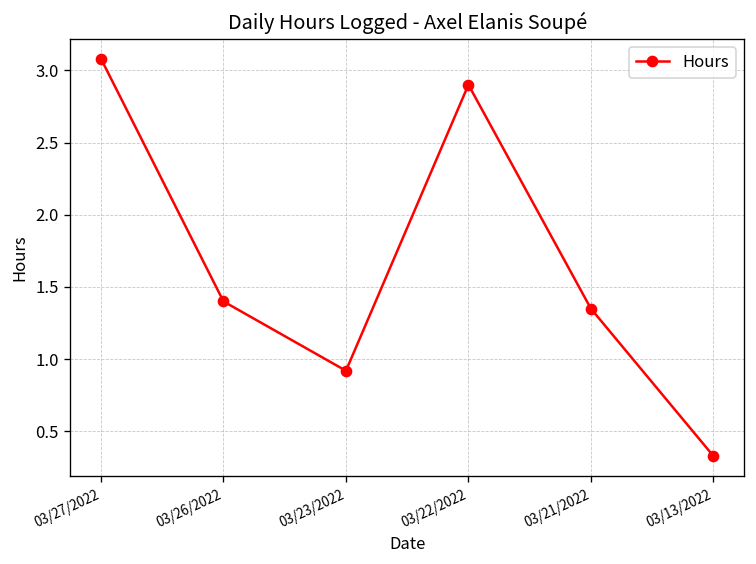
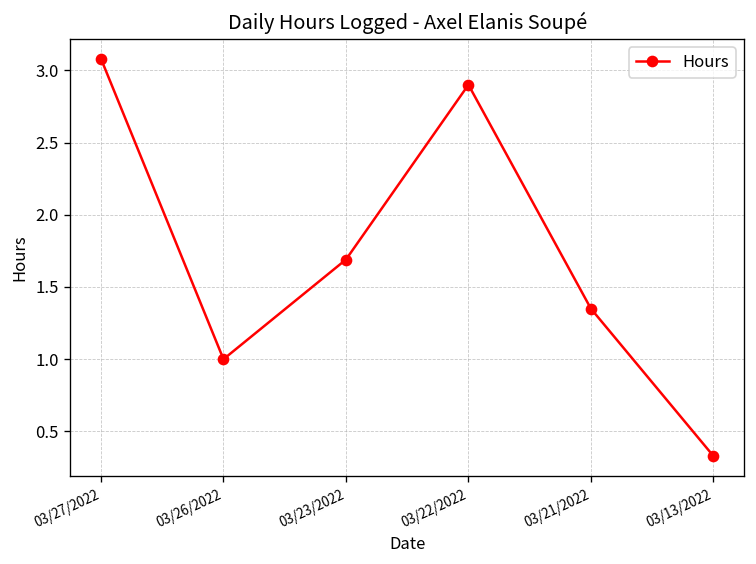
  {
    "03/27/2022": 3.08,
-   "03/26/2022": 1.4,
-   "03/23/2022": 0.92,
+   "03/26/2022": 1.0,
+   "03/23/2022": 1.69,
    "03/22/2022": 2.90,
    "03/21/2022": 1.35,
    "03/13/2022": 0.33
  }
